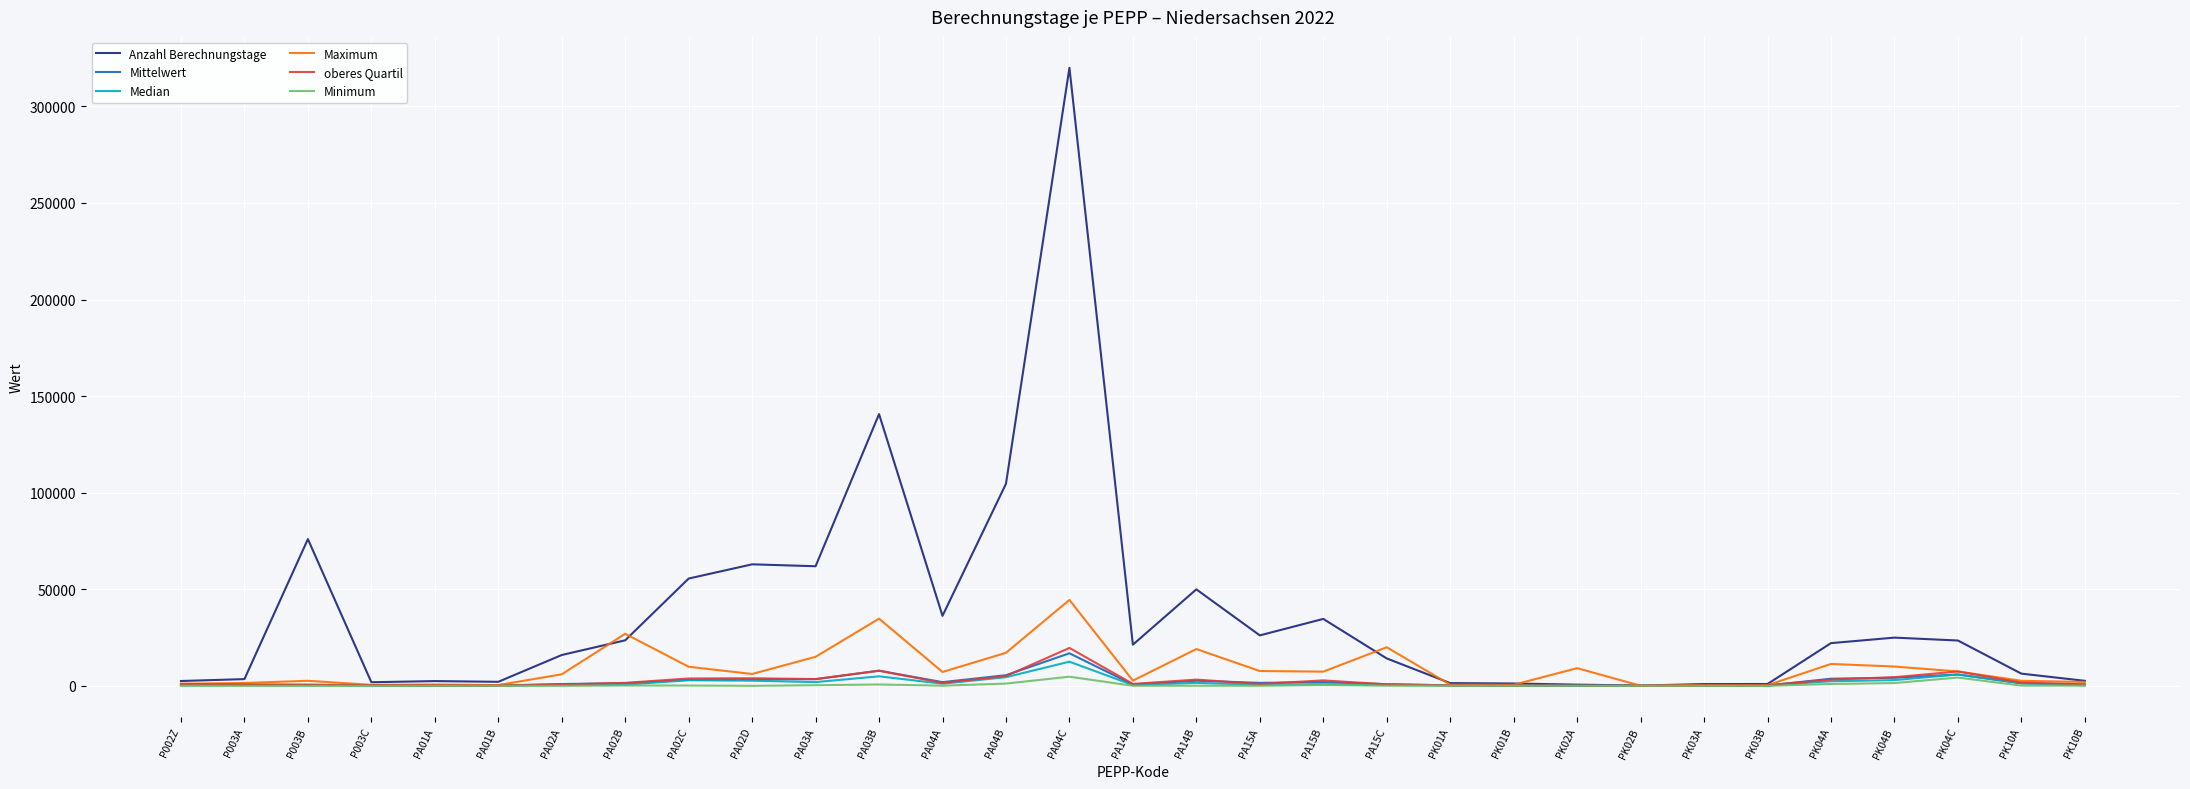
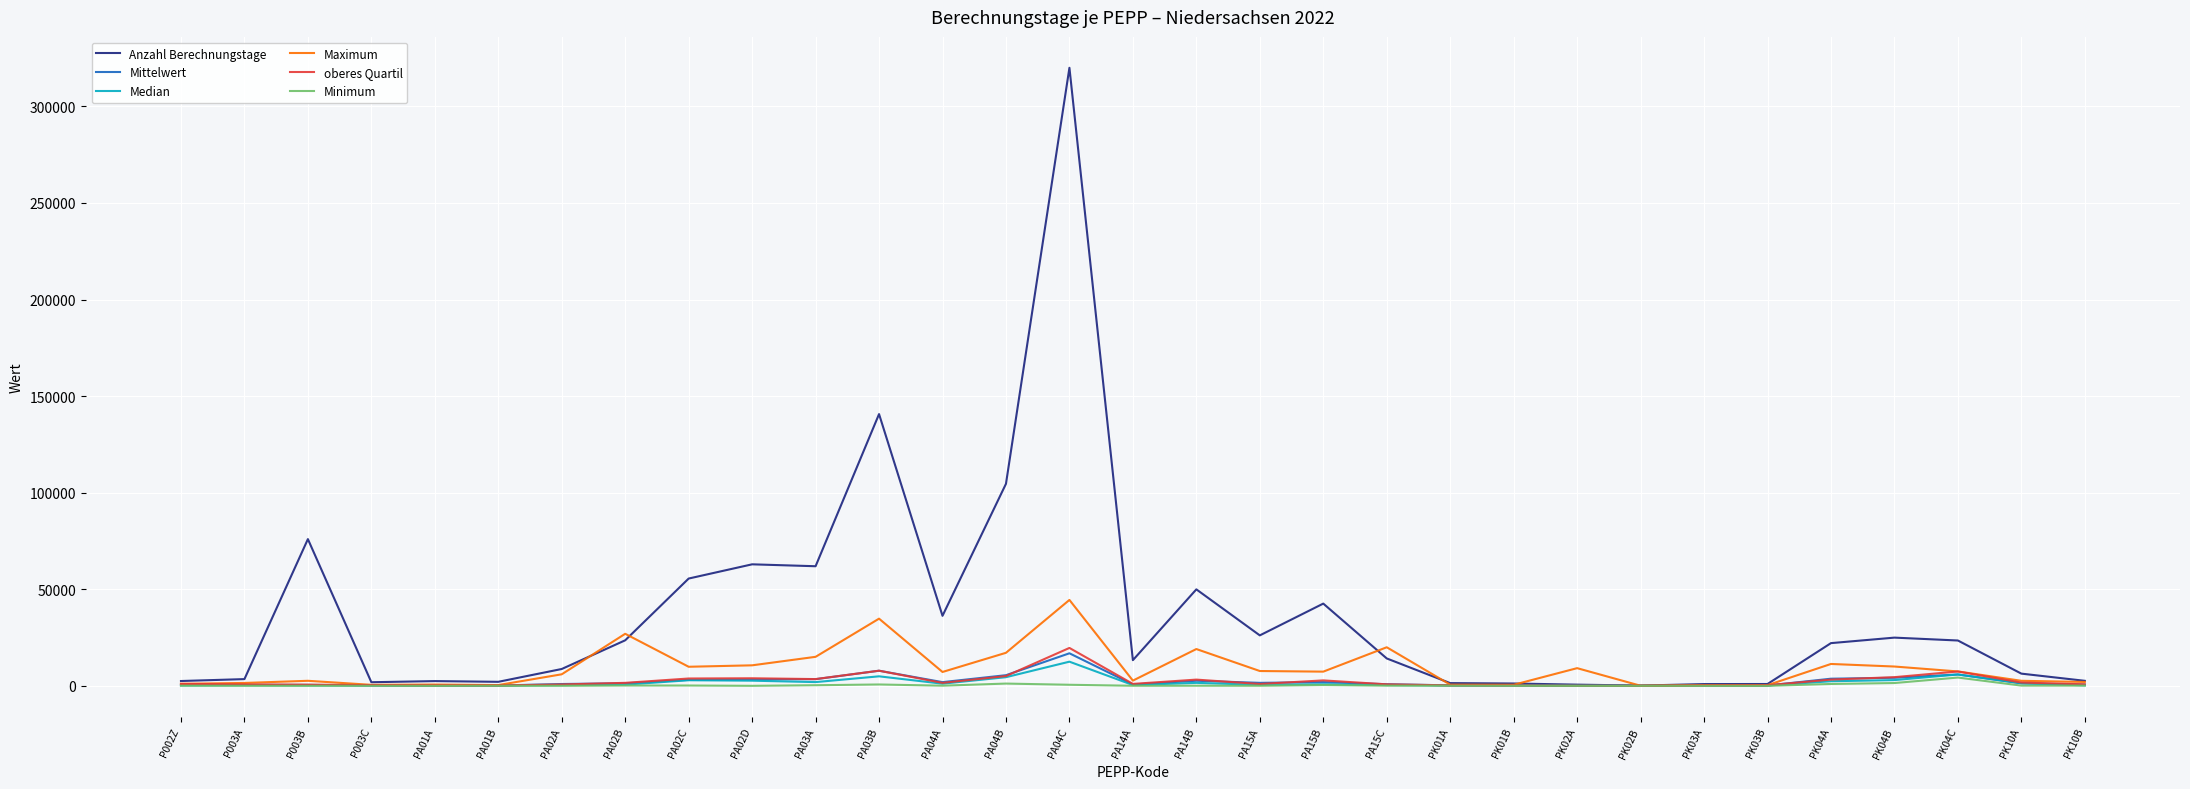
  {
    "Anzahl Berechnungstage": {
      "P002Z": 2000,
      "P003A": 3000,
      "P003B": 76000,
      "P003C": 2000,
      "PA01A": 2000,
      "PA01B": 2000,
-     "PA02A": 16000,
+     "PA02A": 9000,
      "PA02B": 24000,
      "PA02C": 56000,
      "PA02D": 63000,
      "PA03A": 62000,
      "PA03B": 141000,
      "PA04A": 36000,
      "PA04B": 105000,
      "PA04C": 320000,
-     "PA14A": 21000,
+     "PA14A": 13000,
      "PA14B": 50000,
      "PA15A": 26000,
-     "PA15B": 35000,
+     "PA15B": 43000,
      "PA15C": 14000,
      "PK04A": 22000,
      "PK04B": 25000,
      "PK04C": 23000,
      "PK10A": 6000
    },
    "Mittelwert": {
      "PA04C": 17000
    },
    "Median": {
      "PA03A": 2000,
      "PA03B": 5000,
      "PA04C": 13000
    },
    "Maximum": {
      "P003B": 3000,
      "PA02A": 6000,
      "PA02B": 27000,
      "PA02C": 10000,
-     "PA02D": 6000,
+     "PA02D": 11000,
      "PA03A": 15000,
      "PA03B": 35000,
      "PA04A": 7000,
      "PA04B": 17000,
      "PA04C": 44000,
      "PA14A": 3000,
      "PA14B": 19000,
      "PA15A": 8000,
      "PA15B": 7000,
      "PA15C": 20000,
      "PK02A": 9000,
      "PK04A": 11000,
      "PK04B": 10000
    },
    "oberes Quartil": {
      "PA04C": 20000
    },
    "Minimum": {
      "PA02C": 0,
      "PA02D": 0,
      "PA03A": 0,
      "PA03B": 1000,
      "PA04B": 1000,
-     "PA04C": 5000,
+     "PA04C": 1000,
      "PA14B": 0,
      "PK04A": 1000,
      "PK04B": 1000,
      "PK04C": 4000
    }
  }
